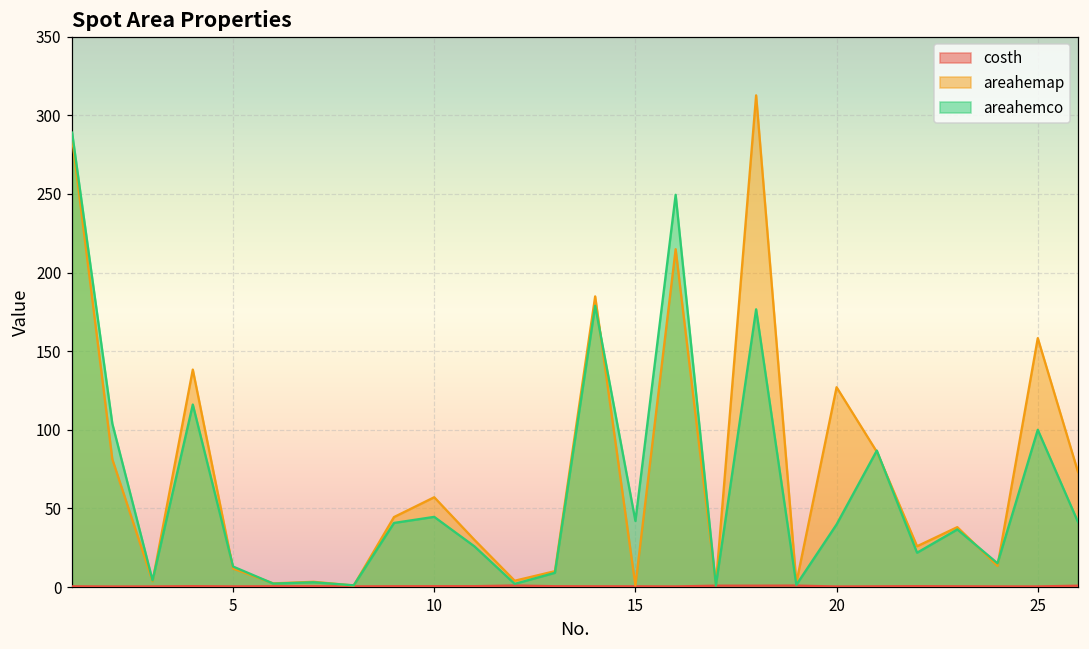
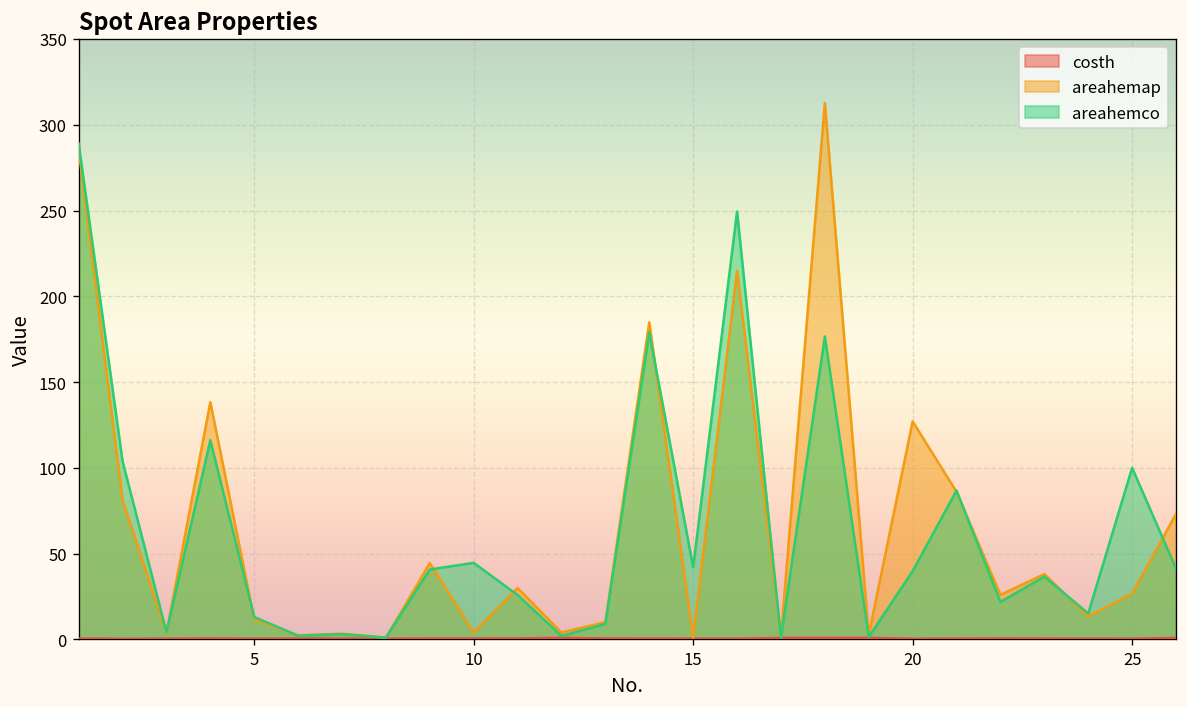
  {
    "costh": {
      "5": 0,
      "10": 1,
      "20": 0,
      "25": 0
    },
    "areahemap": {
-     "10": 57,
+     "10": 4,
      "20": 127,
-     "25": 158
+     "25": 27
    },
    "areahemco": {
      "10": 45,
      "15": 42,
      "20": 40,
      "25": 100
    }
  }
